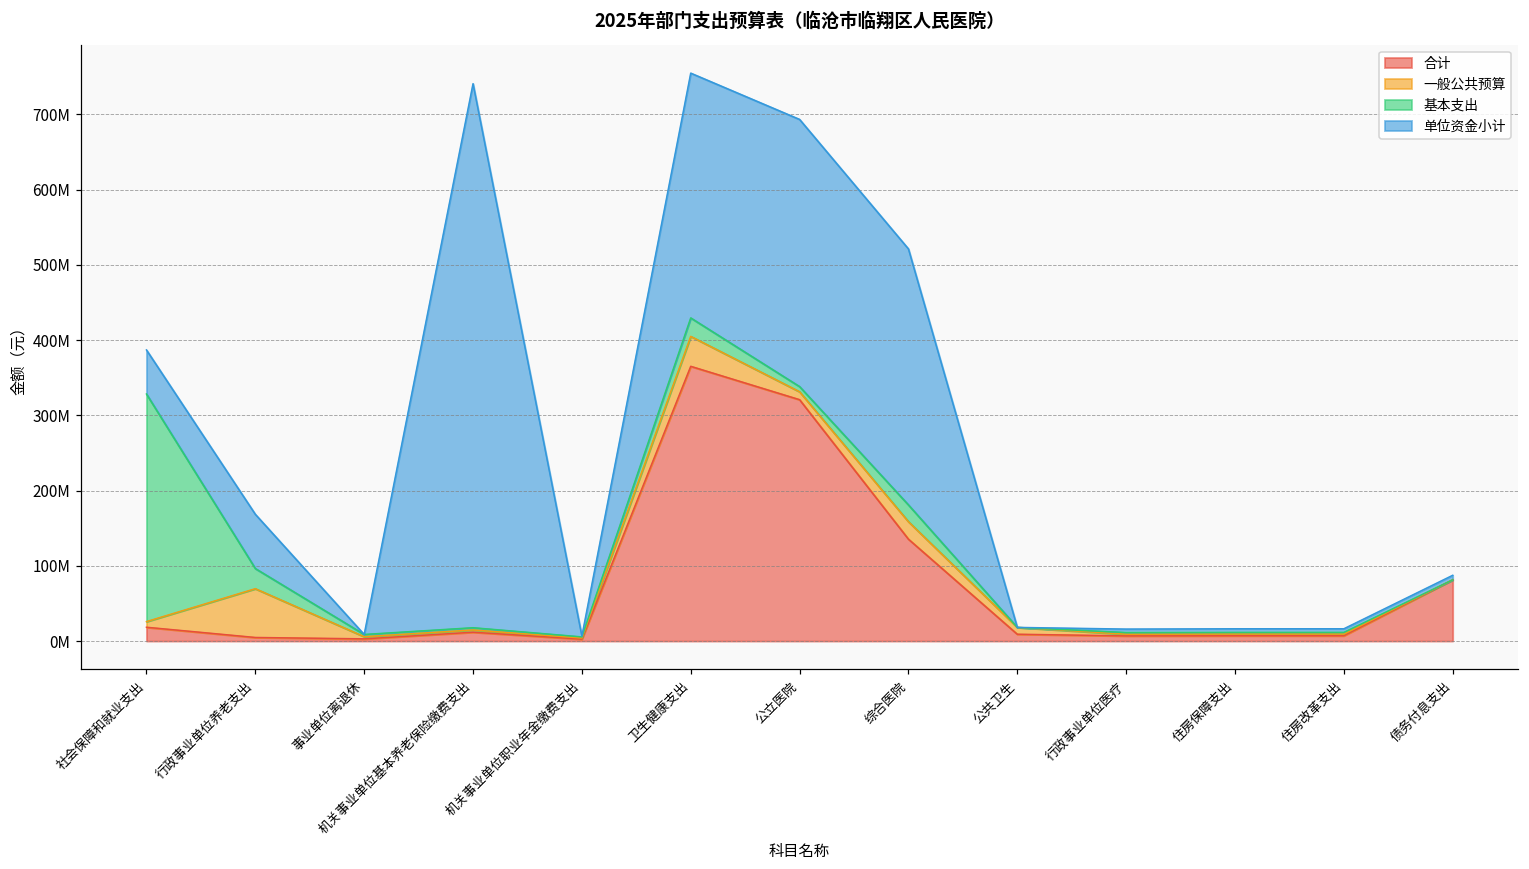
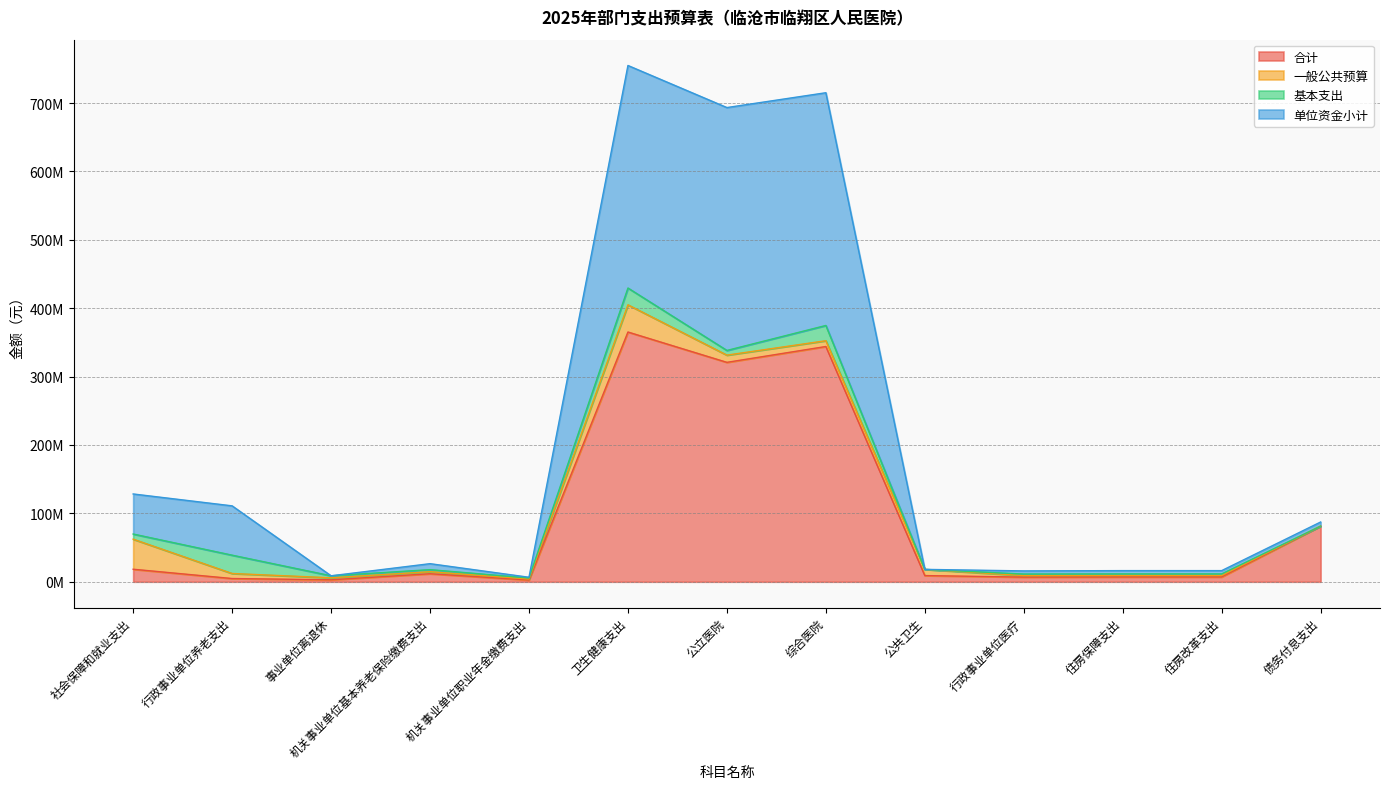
  {
    "合计": {
      "社会保障和就业支出": 20000000,
      "行政事业单位养老支出": 0,
      "卫生健康支出": 370000000,
      "公立医院": 320000000,
-     "综合医院": 140000000,
+     "综合医院": 340000000,
      "公共卫生": 10000000
    },
    "一般公共预算": {
-     "社会保障和就业支出": 10000000,
-     "行政事业单位养老支出": 60000000,
+     "社会保障和就业支出": 40000000,
+     "行政事业单位养老支出": 10000000,
      "卫生健康支出": 40000000,
      "公立医院": 10000000,
-     "综合医院": 20000000
+     "综合医院": 10000000
    },
    "基本支出": {
-     "社会保障和就业支出": 300000000,
+     "社会保障和就业支出": 10000000,
      "行政事业单位养老支出": 30000000,
      "卫生健康支出": 20000000,
      "公立医院": 10000000,
      "综合医院": 20000000
    },
    "单位资金小计": {
      "社会保障和就业支出": 60000000,
      "行政事业单位养老支出": 70000000,
-     "机关事业单位基本养老保险缴费支出": 720000000,
+     "机关事业单位基本养老保险缴费支出": 10000000,
      "卫生健康支出": 330000000,
      "公立医院": 360000000,
      "综合医院": 340000000,
      "行政事业单位医疗": 0,
      "住房保障支出": 0,
      "住房改革支出": 0,
      "债务付息支出": 10000000
    }
  }
